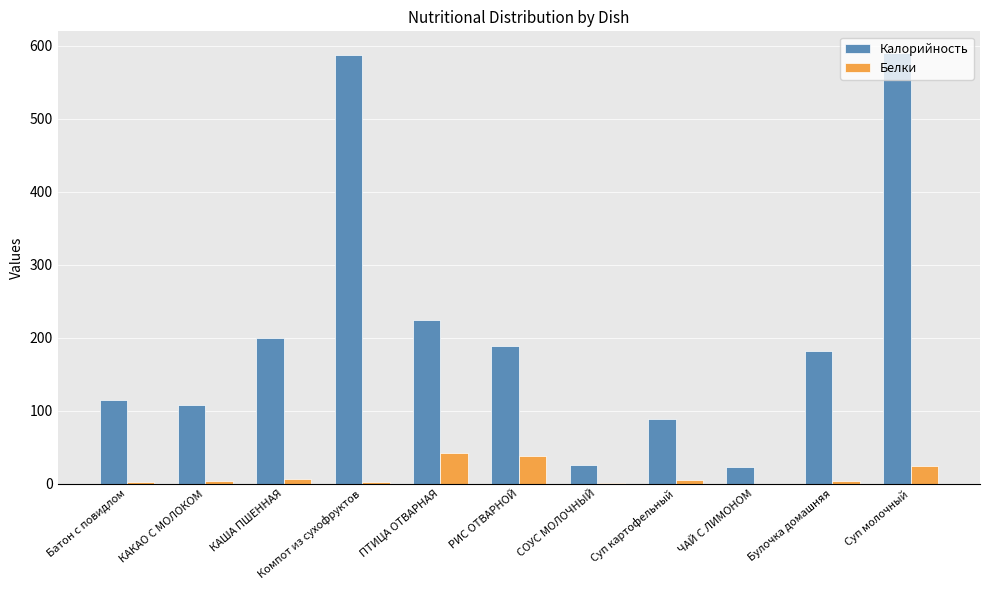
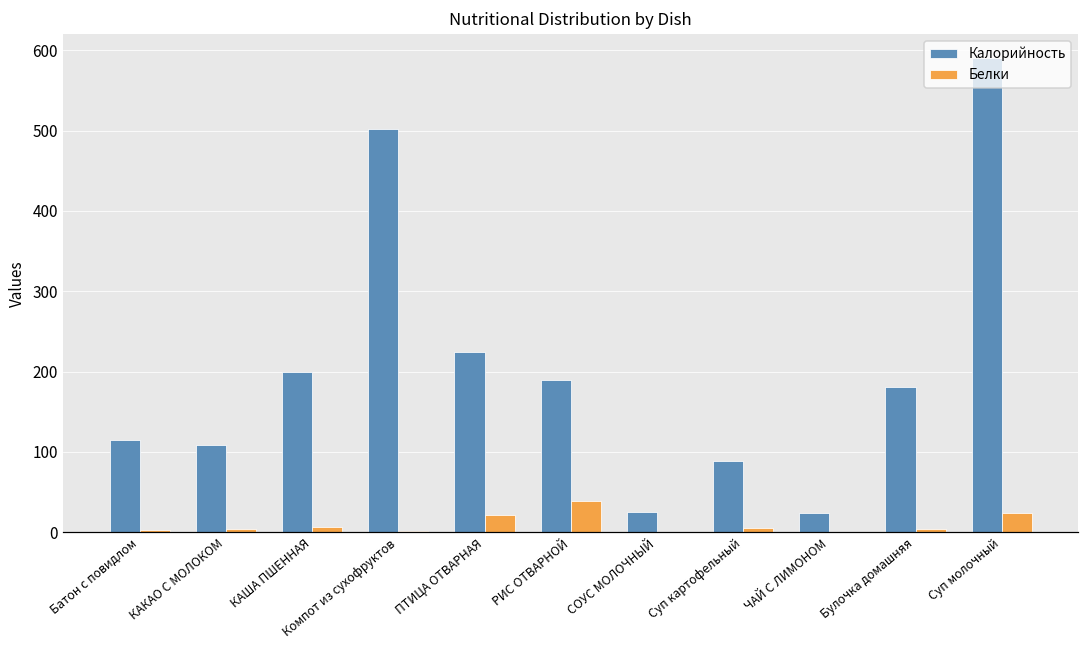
  {
    "Калорийность": {
      "Батон с повидлом": 110,
      "КАКАО С МОЛОКОМ": 110,
      "КАША ПШЕННАЯ": 200,
-     "Компот из сухофруктов": 590,
+     "Компот из сухофруктов": 500,
      "ПТИЦА ОТВАРНАЯ": 220,
      "РИС ОТВАРНОЙ": 190,
      "СОУС МОЛОЧНЫЙ": 20,
      "Суп картофельный": 90,
      "ЧАЙ С ЛИМОНОМ": 20,
      "Булочка домашняя": 180
    },
    "Белки": {
      "КАКАО С МОЛОКОМ": 0,
      "КАША ПШЕННАЯ": 10,
-     "ПТИЦА ОТВАРНАЯ": 40,
+     "ПТИЦА ОТВАРНАЯ": 20,
      "РИС ОТВАРНОЙ": 40,
      "Суп картофельный": 10,
      "Булочка домашняя": 0,
      "Суп молочный": 20
    }
  }
